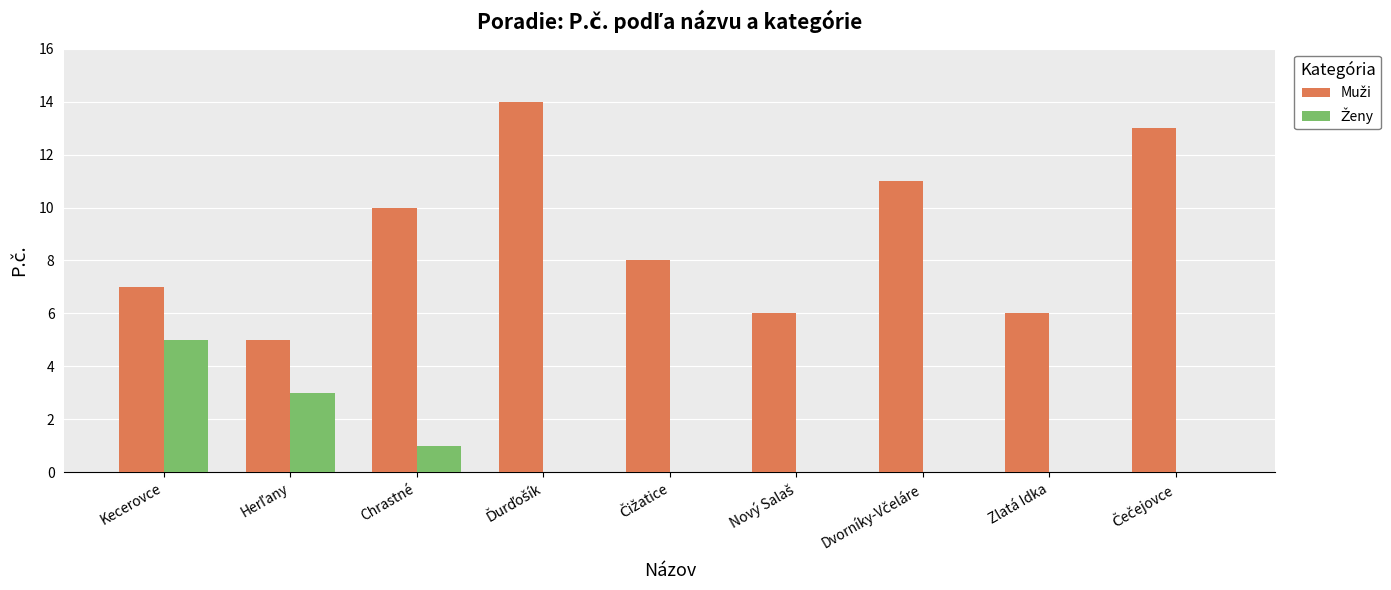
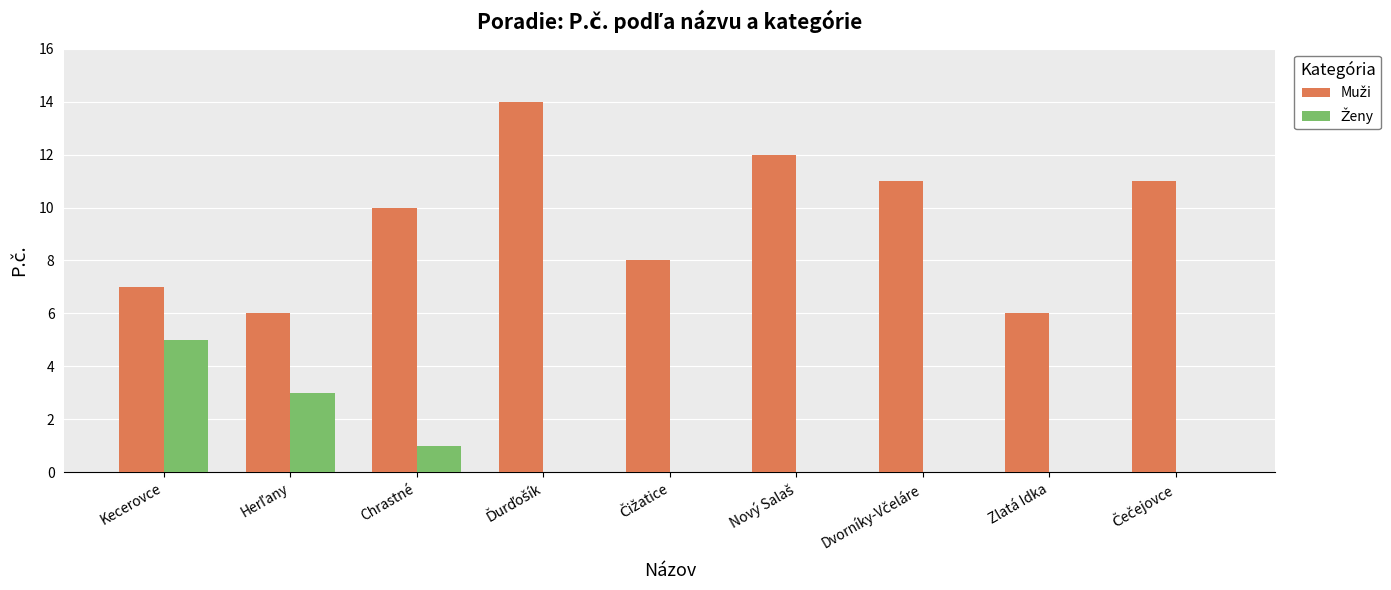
  {
    "Muži": {
      "Kecerovce": 7,
-     "Herľany": 5,
+     "Herľany": 6,
      "Chrastné": 10,
      "Ďurďošík": 14,
      "Čižatice": 8,
-     "Nový Salaš": 6,
+     "Nový Salaš": 12,
      "Dvorníky-Včeláre": 11,
      "Zlatá Idka": 6,
-     "Čečejovce": 13
+     "Čečejovce": 11
    },
    "Ženy": {
      "Kecerovce": 5,
      "Herľany": 3,
      "Chrastné": 1,
      "Ďurďošík": 0,
      "Čižatice": 0,
      "Nový Salaš": 0,
      "Dvorníky-Včeláre": 0,
      "Zlatá Idka": 0,
      "Čečejovce": 0
    }
  }
